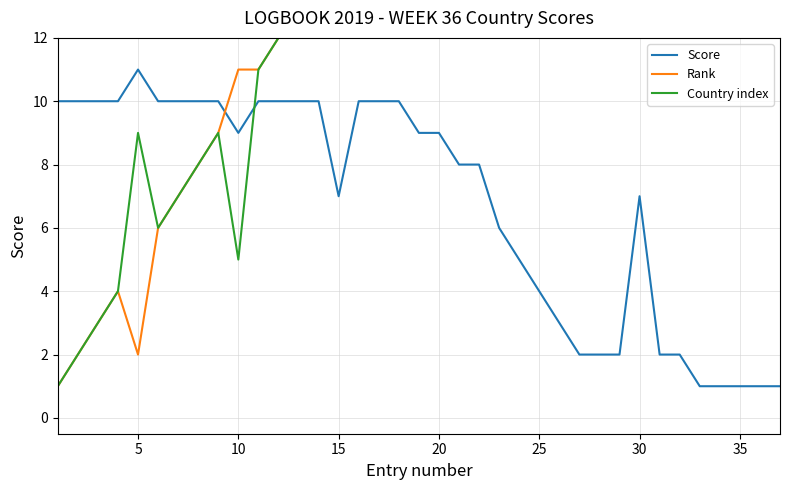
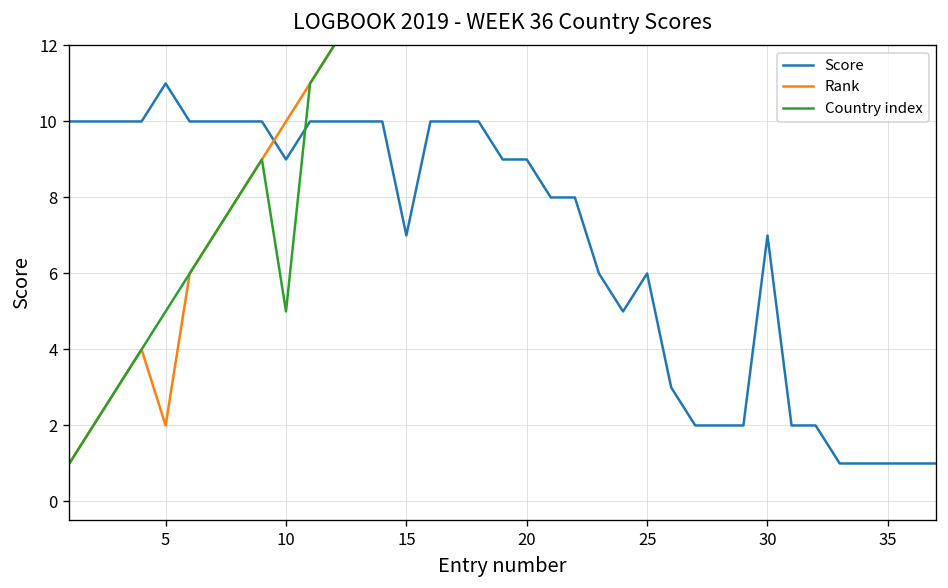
  {
    "Score": {
      "5": 11,
      "10": 9,
      "15": 7,
      "20": 9,
-     "25": 4,
+     "25": 6,
      "30": 7,
      "35": 1
    },
    "Rank": {
      "5": 2,
-     "10": 11
+     "10": 10
    },
    "Country index": {
-     "5": 9,
+     "5": 5,
      "10": 5
    }
  }
